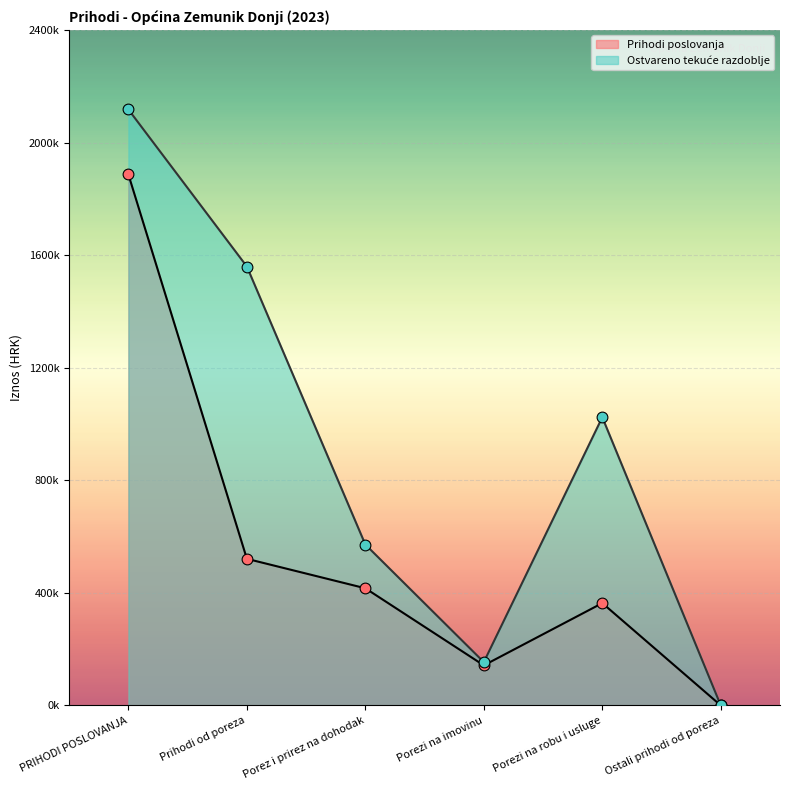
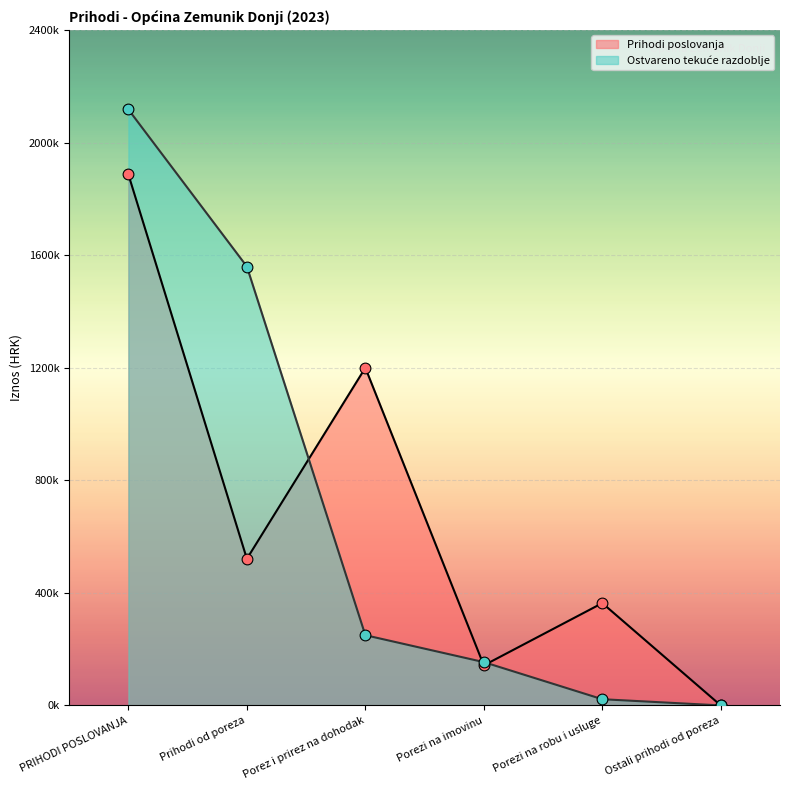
  {
    "Prihodi poslovanja": {
      "PRIHODI POSLOVANJA": 1890000,
      "Prihodi od poreza": 520000,
-     "Porez i prirez na dohodak": 420000,
+     "Porez i prirez na dohodak": 1200000,
      "Porezi na imovinu": 140000,
      "Porezi na robu i usluge": 360000
    },
    "Ostvareno tekuće razdoblje": {
      "PRIHODI POSLOVANJA": 2120000,
      "Prihodi od poreza": 1560000,
-     "Porez i prirez na dohodak": 570000,
+     "Porez i prirez na dohodak": 250000,
      "Porezi na imovinu": 150000,
-     "Porezi na robu i usluge": 1020000
+     "Porezi na robu i usluge": 20000
    }
  }
